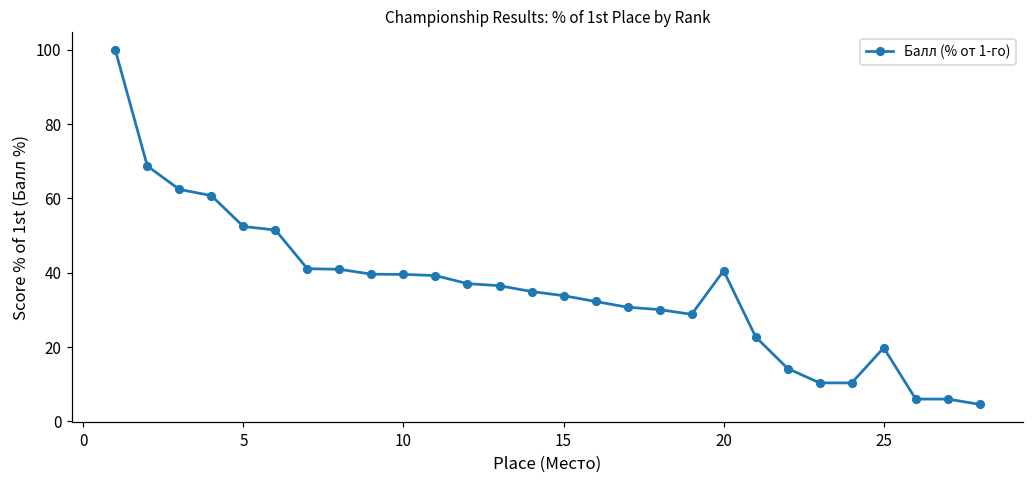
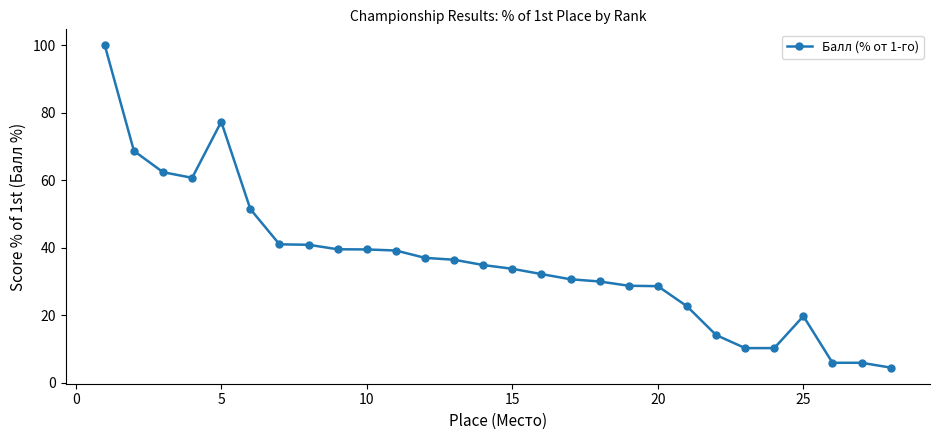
  {
-   "5": 52,
+   "5": 77,
    "10": 40,
    "15": 34,
-   "20": 41,
+   "20": 29,
    "25": 20
  }
